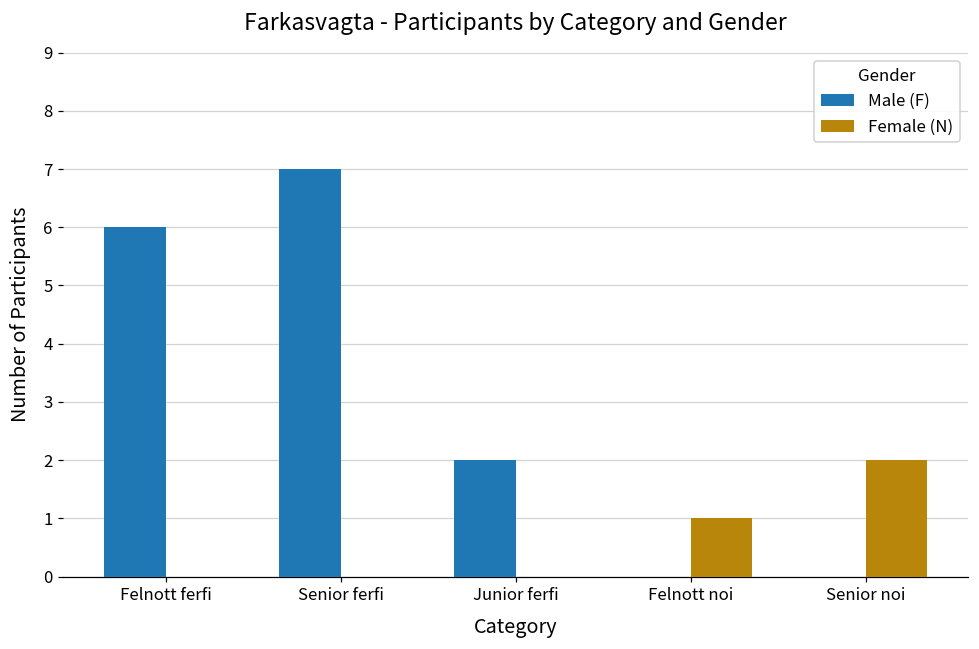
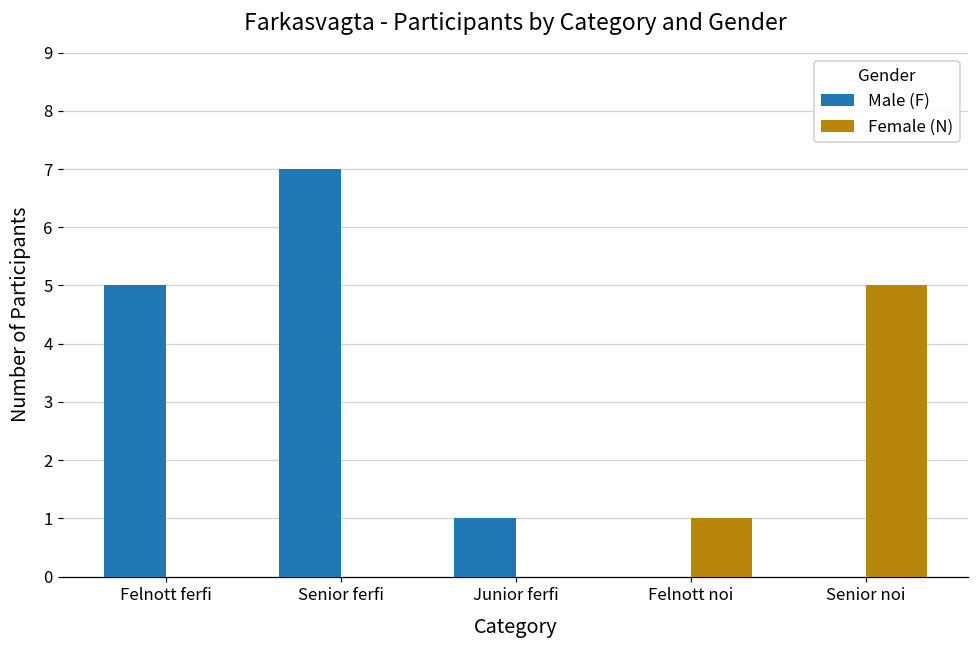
  {
    "Male (F)": {
-     "Felnott ferfi": 6,
+     "Felnott ferfi": 5,
      "Senior ferfi": 7,
-     "Junior ferfi": 2,
+     "Junior ferfi": 1,
      "Felnott noi": 0,
      "Senior noi": 0
    },
    "Female (N)": {
      "Felnott ferfi": 0,
      "Senior ferfi": 0,
      "Junior ferfi": 0,
      "Felnott noi": 1,
-     "Senior noi": 2
+     "Senior noi": 5
    }
  }
